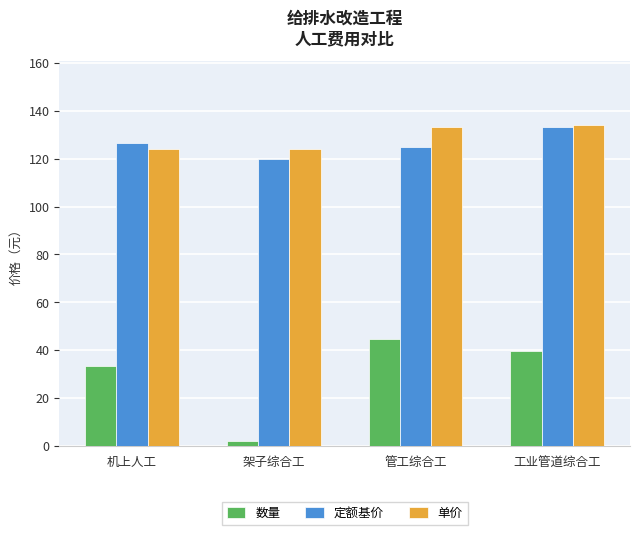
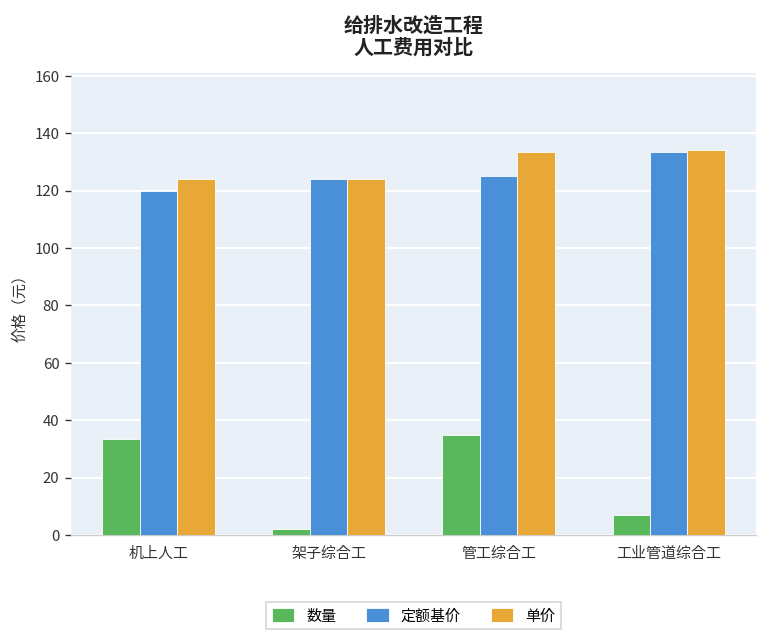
  {
    "数量": {
      "机上人工": 33,
      "架子综合工": 2,
-     "管工综合工": 45,
-     "工业管道综合工": 39
+     "管工综合工": 35,
+     "工业管道综合工": 7
    },
    "定额基价": {
-     "机上人工": 127,
-     "架子综合工": 120,
+     "机上人工": 120,
+     "架子综合工": 124,
      "管工综合工": 125,
      "工业管道综合工": 133
    },
    "单价": {
      "机上人工": 124,
      "架子综合工": 124,
      "管工综合工": 133,
      "工业管道综合工": 134
    }
  }
